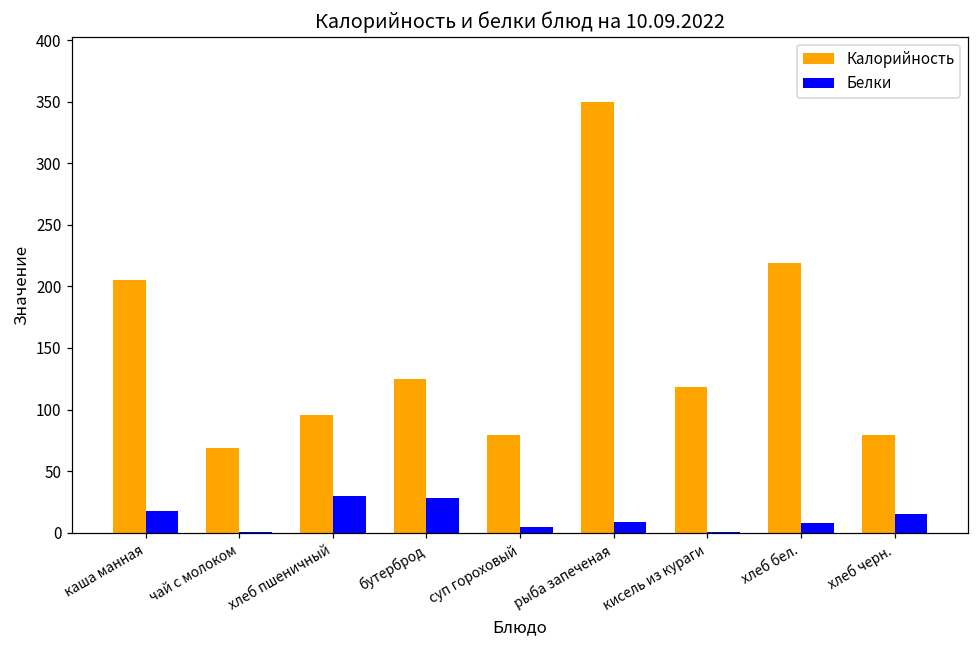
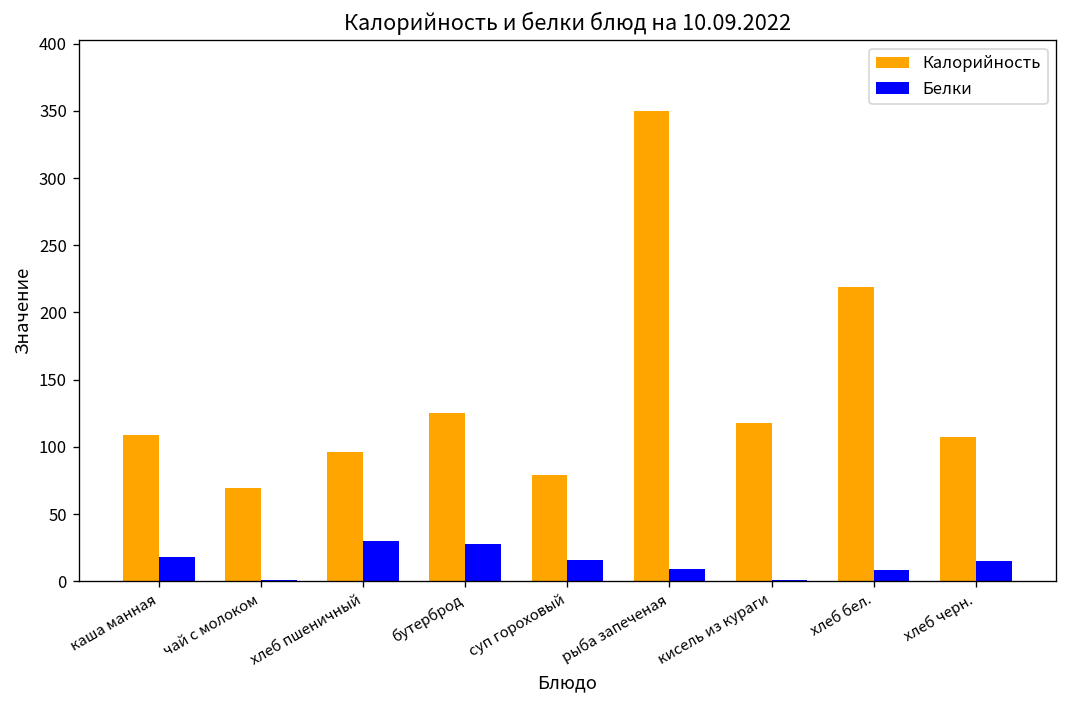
  {
    "Калорийность": {
-     "каша манная": 205,
+     "каша манная": 109,
      "чай с молоком": 69,
      "хлеб пшеничный": 96,
      "бутерброд": 125,
      "суп гороховый": 79,
      "рыба запеченая": 350,
      "кисель из кураги": 118,
      "хлеб бел.": 219,
-     "хлеб черн.": 79
+     "хлеб черн.": 107
    },
    "Белки": {
      "каша манная": 18,
      "хлеб пшеничный": 30,
      "бутерброд": 28,
-     "суп гороховый": 5,
+     "суп гороховый": 16,
      "рыба запеченая": 9,
      "хлеб бел.": 8,
      "хлеб черн.": 15
    }
  }
